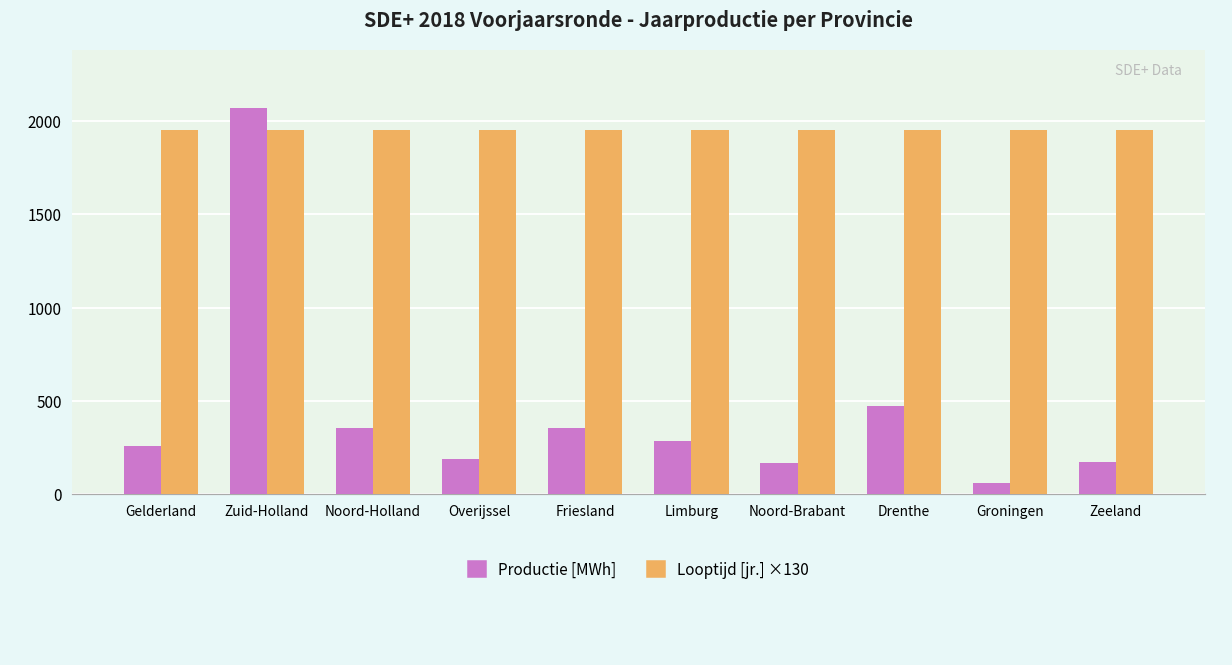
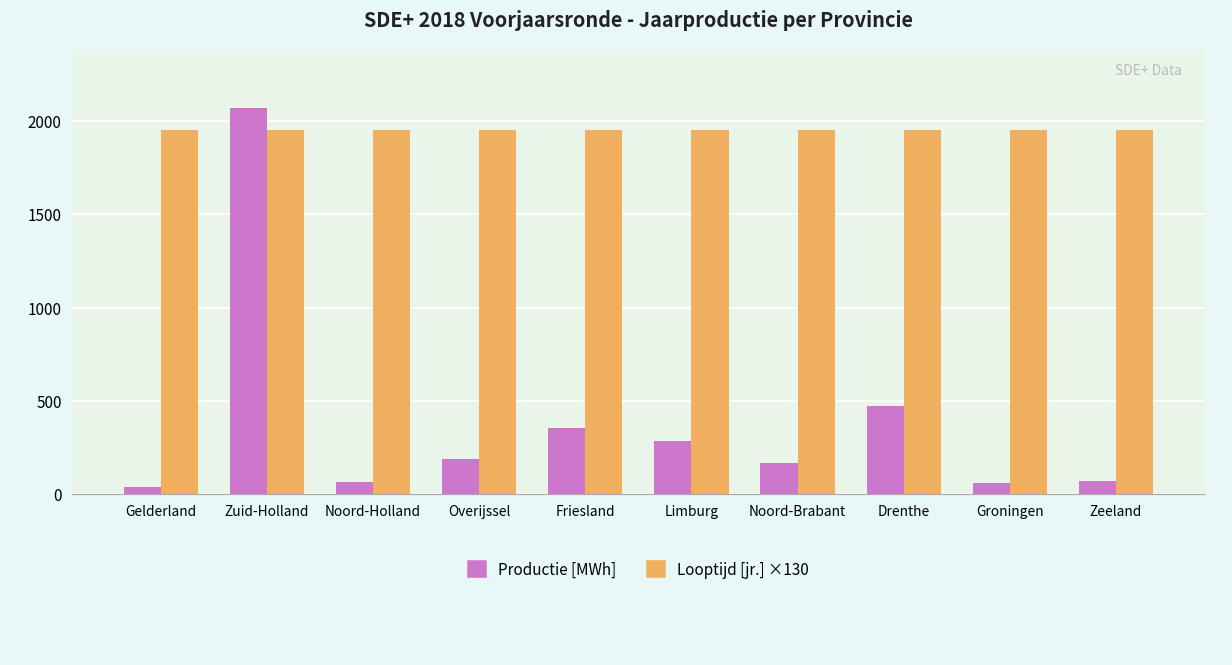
  {
    "Productie [MWh]": {
-     "Gelderland": 260,
+     "Gelderland": 40,
      "Zuid-Holland": 2070,
-     "Noord-Holland": 350,
+     "Noord-Holland": 60,
      "Overijssel": 190,
      "Friesland": 350,
      "Limburg": 280,
      "Noord-Brabant": 170,
      "Drenthe": 470,
      "Groningen": 60,
-     "Zeeland": 170
+     "Zeeland": 70
    },
    "Looptijd [jr.] ×130": {
      "Gelderland": 1950,
      "Zuid-Holland": 1950,
      "Noord-Holland": 1950,
      "Overijssel": 1950,
      "Friesland": 1950,
      "Limburg": 1950,
      "Noord-Brabant": 1950,
      "Drenthe": 1950,
      "Groningen": 1950,
      "Zeeland": 1950
    }
  }
